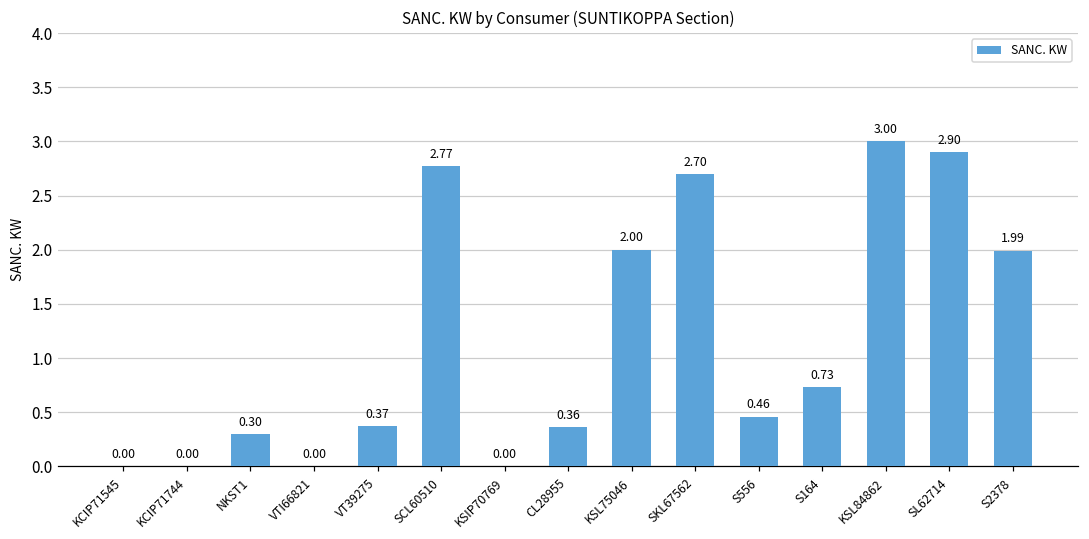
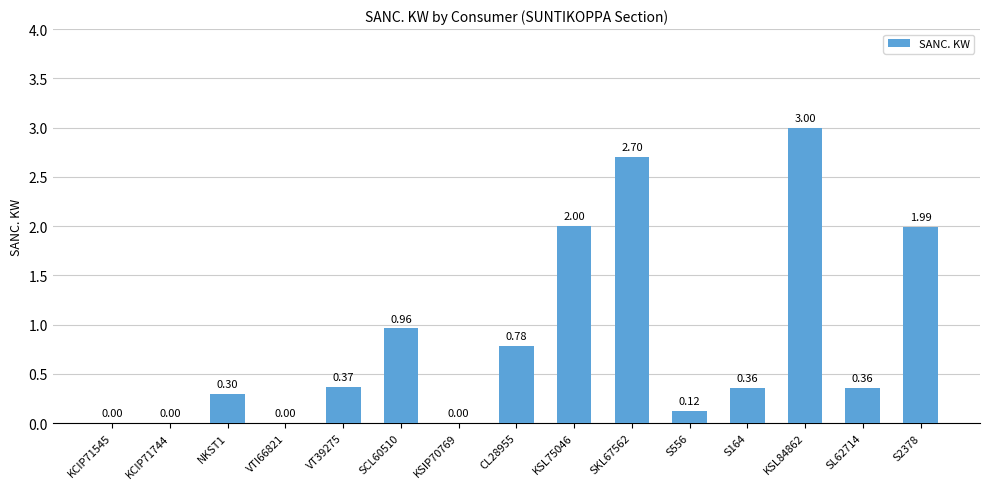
  {
    "KCIP71545": 0.00,
    "KCIP71744": 0.00,
    "NKST1": 0.30,
    "VTI66821": 0.00,
    "VT39275": 0.37,
-   "SCL60510": 2.77,
+   "SCL60510": 0.96,
    "KSIP70769": 0.00,
-   "CL28955": 0.36,
+   "CL28955": 0.78,
    "KSL75046": 2.00,
    "SKL67562": 2.70,
-   "S556": 0.46,
-   "S164": 0.73,
+   "S556": 0.12,
+   "S164": 0.36,
    "KSL84862": 3.00,
-   "SL62714": 2.90,
+   "SL62714": 0.36,
    "S2378": 1.99
  }
